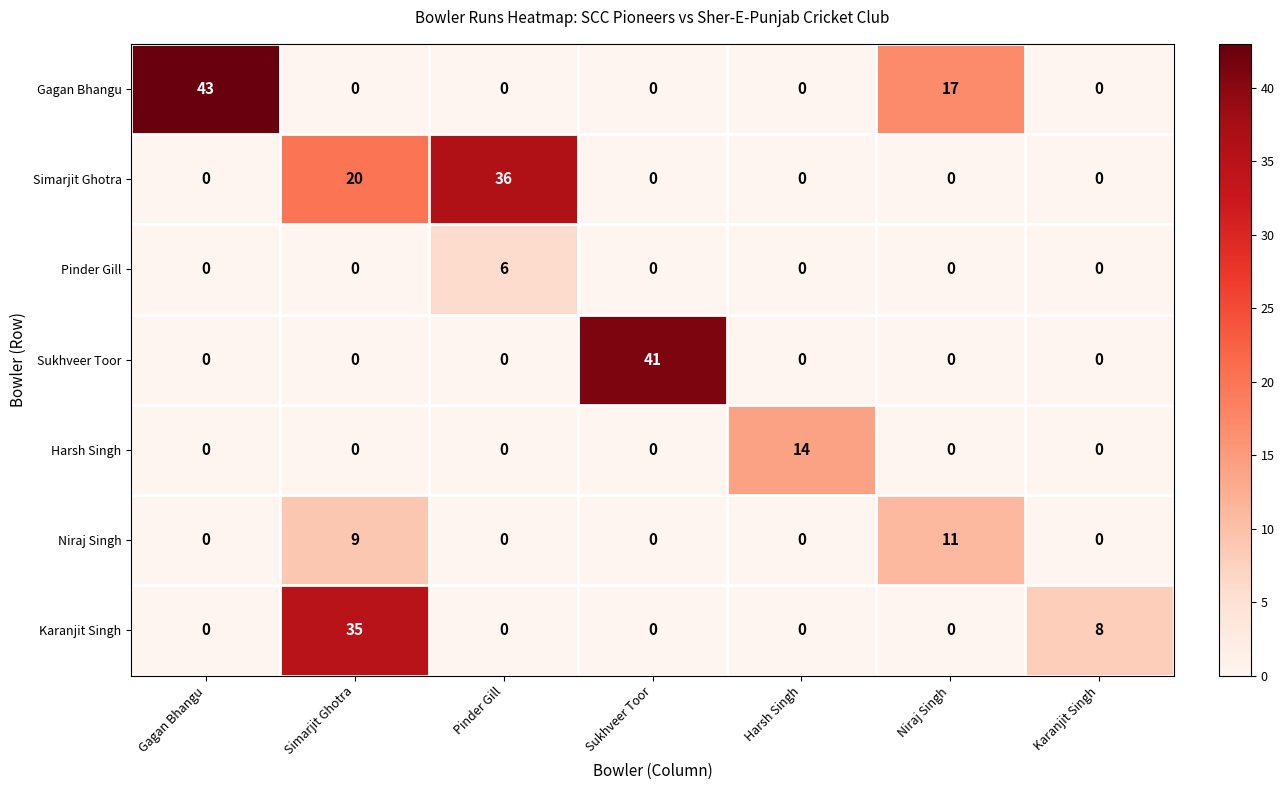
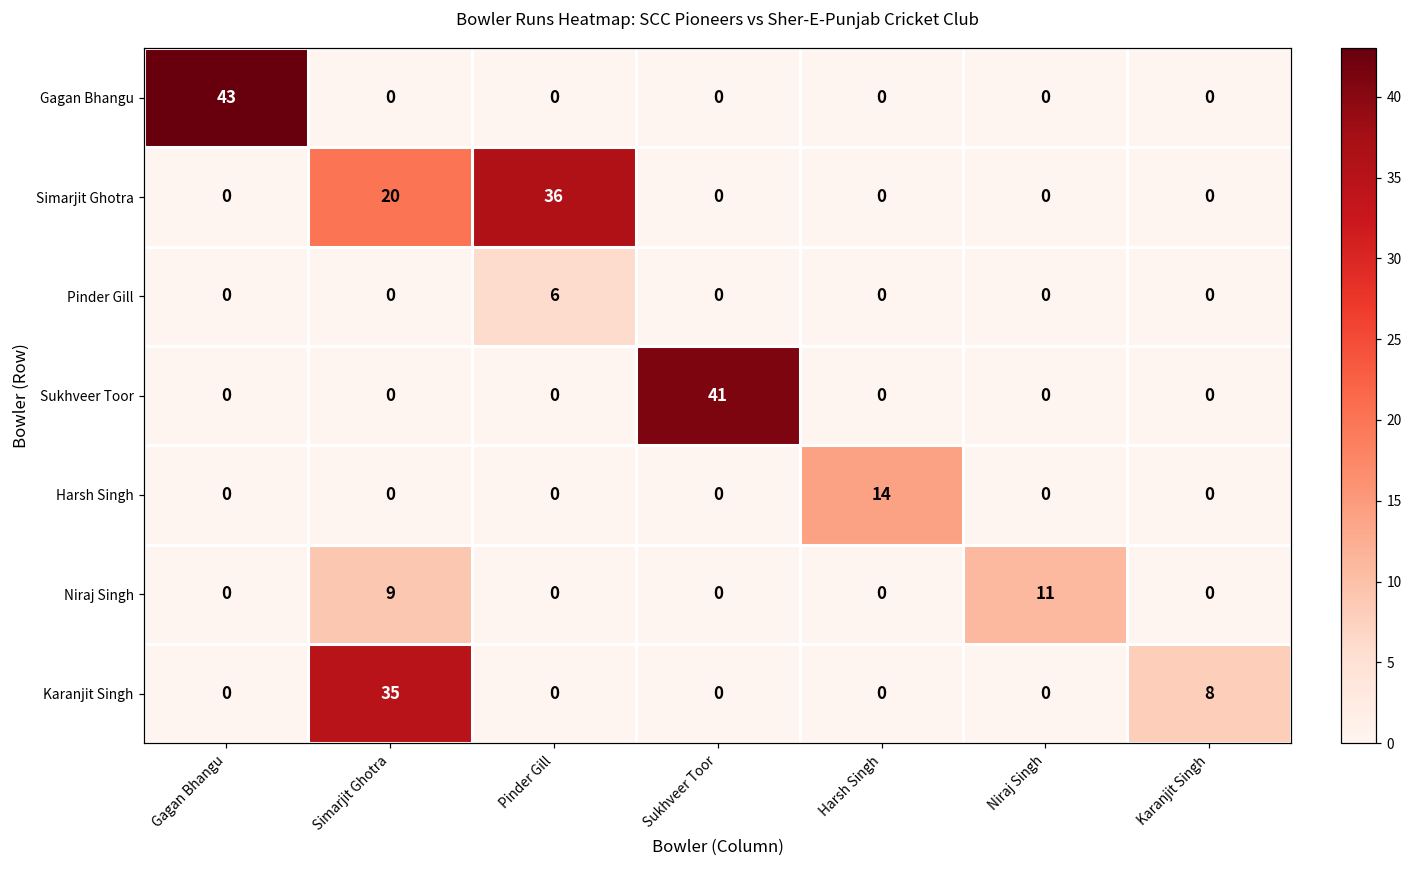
  {
    "Gagan Bhangu": {
      "Gagan Bhangu": 43,
      "Simarjit Ghotra": 0,
      "Pinder Gill": 0,
      "Sukhveer Toor": 0,
      "Harsh Singh": 0,
-     "Niraj Singh": 17,
+     "Niraj Singh": 0,
      "Karanjit Singh": 0
    },
    "Simarjit Ghotra": {
      "Gagan Bhangu": 0,
      "Simarjit Ghotra": 20,
      "Pinder Gill": 36,
      "Sukhveer Toor": 0,
      "Harsh Singh": 0,
      "Niraj Singh": 0,
      "Karanjit Singh": 0
    },
    "Pinder Gill": {
      "Gagan Bhangu": 0,
      "Simarjit Ghotra": 0,
      "Pinder Gill": 6,
      "Sukhveer Toor": 0,
      "Harsh Singh": 0,
      "Niraj Singh": 0,
      "Karanjit Singh": 0
    },
    "Sukhveer Toor": {
      "Gagan Bhangu": 0,
      "Simarjit Ghotra": 0,
      "Pinder Gill": 0,
      "Sukhveer Toor": 41,
      "Harsh Singh": 0,
      "Niraj Singh": 0,
      "Karanjit Singh": 0
    },
    "Harsh Singh": {
      "Gagan Bhangu": 0,
      "Simarjit Ghotra": 0,
      "Pinder Gill": 0,
      "Sukhveer Toor": 0,
      "Harsh Singh": 14,
      "Niraj Singh": 0,
      "Karanjit Singh": 0
    },
    "Niraj Singh": {
      "Gagan Bhangu": 0,
      "Simarjit Ghotra": 9,
      "Pinder Gill": 0,
      "Sukhveer Toor": 0,
      "Harsh Singh": 0,
      "Niraj Singh": 11,
      "Karanjit Singh": 0
    },
    "Karanjit Singh": {
      "Gagan Bhangu": 0,
      "Simarjit Ghotra": 35,
      "Pinder Gill": 0,
      "Sukhveer Toor": 0,
      "Harsh Singh": 0,
      "Niraj Singh": 0,
      "Karanjit Singh": 8
    }
  }
